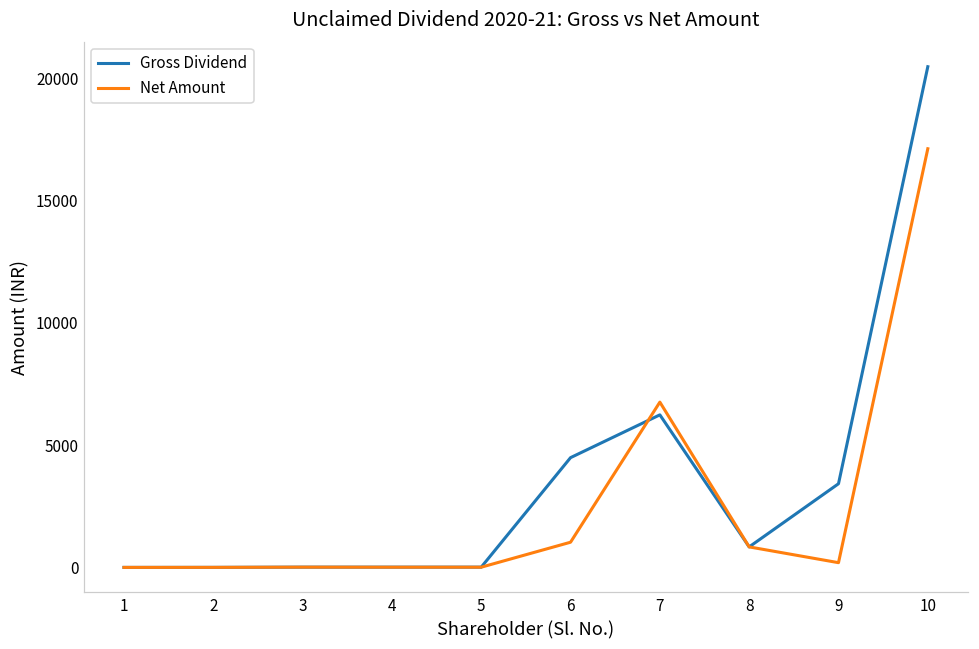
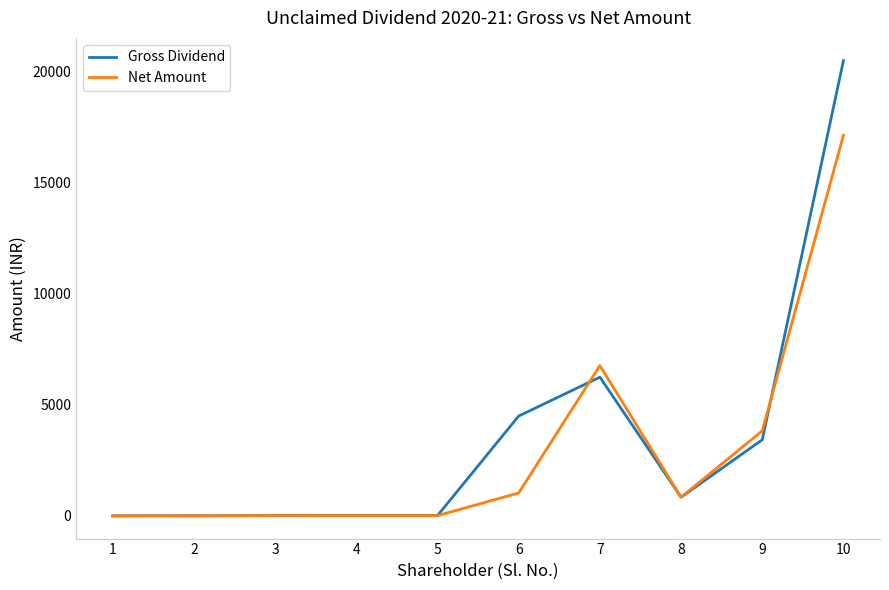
  {
    "Gross Dividend": {
      "6": 4500,
      "7": 6200,
      "9": 3400,
      "10": 20500
    },
    "Net Amount": {
      "6": 1000,
      "7": 6800,
-     "9": 200,
+     "9": 3800,
      "10": 17100
    }
  }
